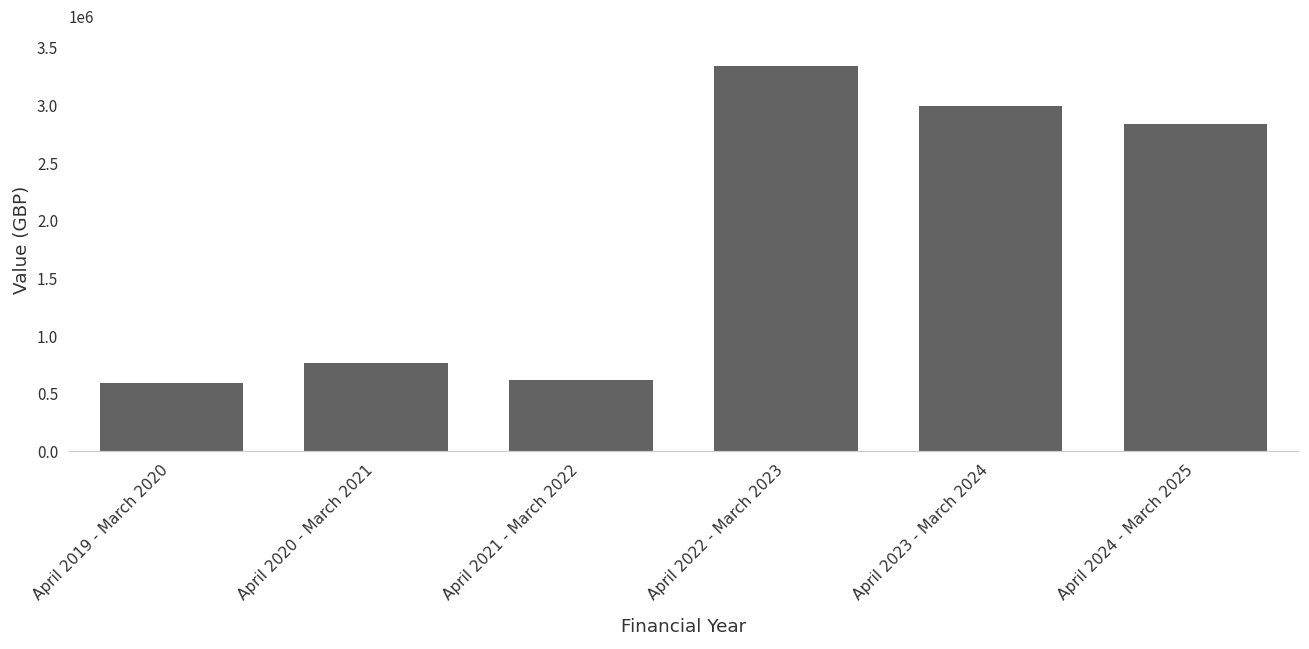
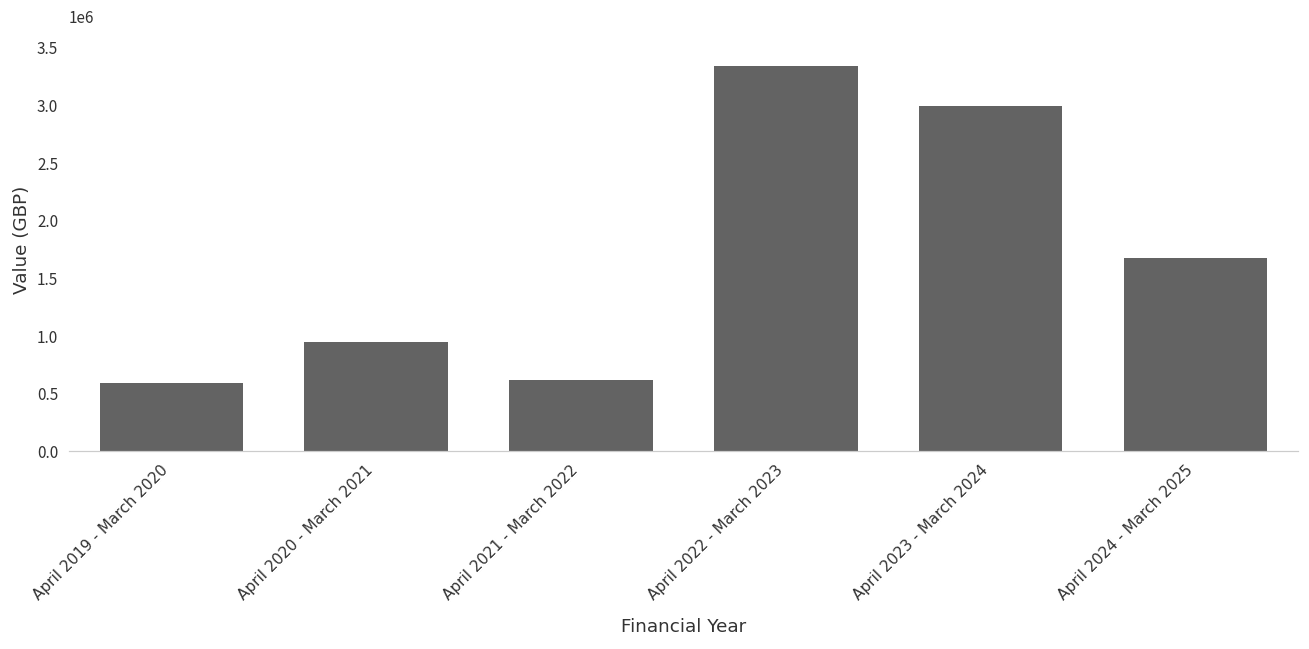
  {
    "April 2019 - March 2020": 590000,
-   "April 2020 - March 2021": 770000,
+   "April 2020 - March 2021": 950000,
    "April 2021 - March 2022": 620000,
    "April 2022 - March 2023": 3340000,
    "April 2023 - March 2024": 3000000,
-   "April 2024 - March 2025": 2840000
+   "April 2024 - March 2025": 1680000
  }
